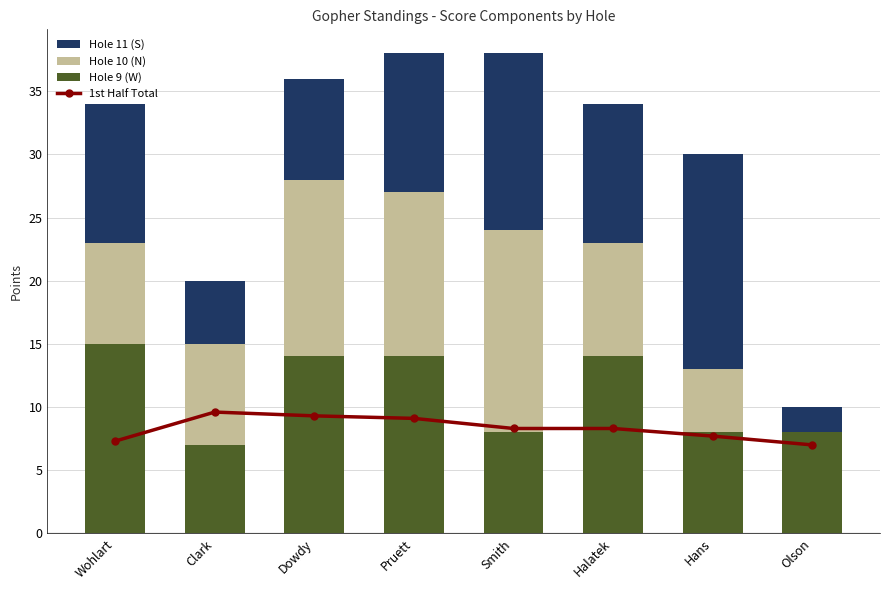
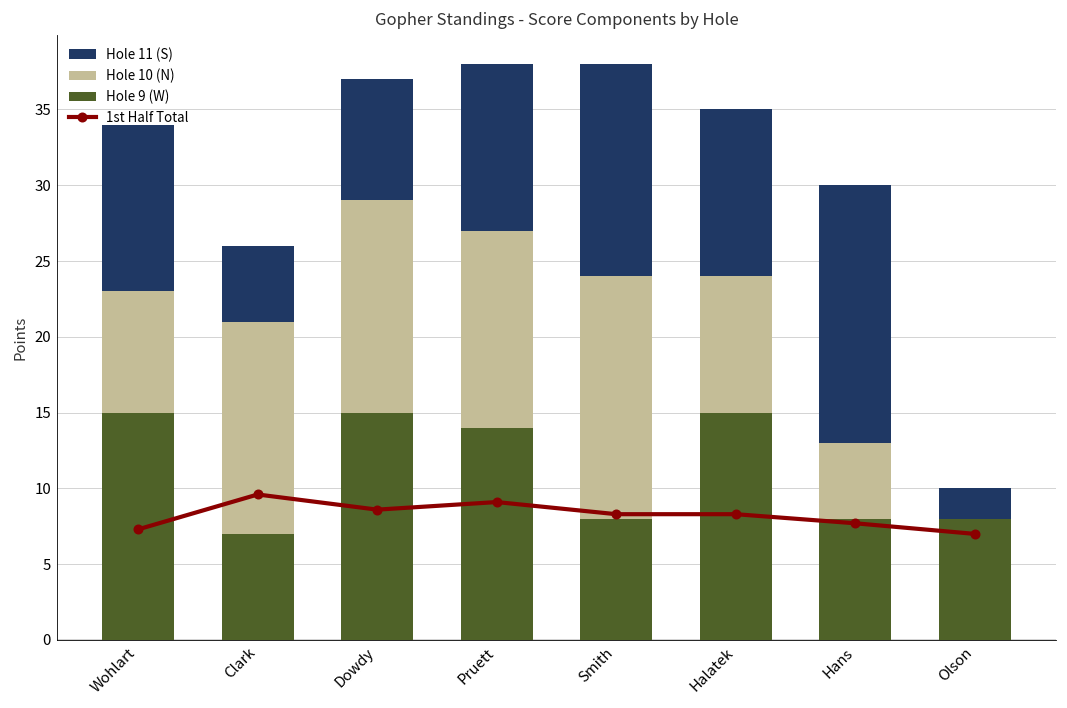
  {
    "1st Half Total": {
      "Wohlart": 7.3,
      "Clark": 9.6,
-     "Dowdy": 9.3,
+     "Dowdy": 8.6,
      "Pruett": 9.1,
      "Smith": 8.3,
      "Halatek": 8.3,
      "Hans": 7.7,
      "Olson": 7.0
    },
    "Hole 9 (W)": {
      "Wohlart": 15,
      "Clark": 7,
-     "Dowdy": 14,
+     "Dowdy": 15,
      "Pruett": 14,
      "Smith": 8,
-     "Halatek": 14,
+     "Halatek": 15,
      "Hans": 8,
      "Olson": 8
    },
    "Hole 10 (N)": {
      "Wohlart": 8,
-     "Clark": 8,
+     "Clark": 14,
      "Dowdy": 14,
      "Pruett": 13,
      "Smith": 16,
      "Halatek": 9,
      "Hans": 5,
      "Olson": 0
    },
    "Hole 11 (S)": {
      "Wohlart": 11.0,
      "Clark": 5.0,
      "Dowdy": 8.0,
      "Pruett": 11.0,
      "Smith": 14.0,
      "Halatek": 11.0,
      "Hans": 17.0,
      "Olson": 2.0
    }
  }
